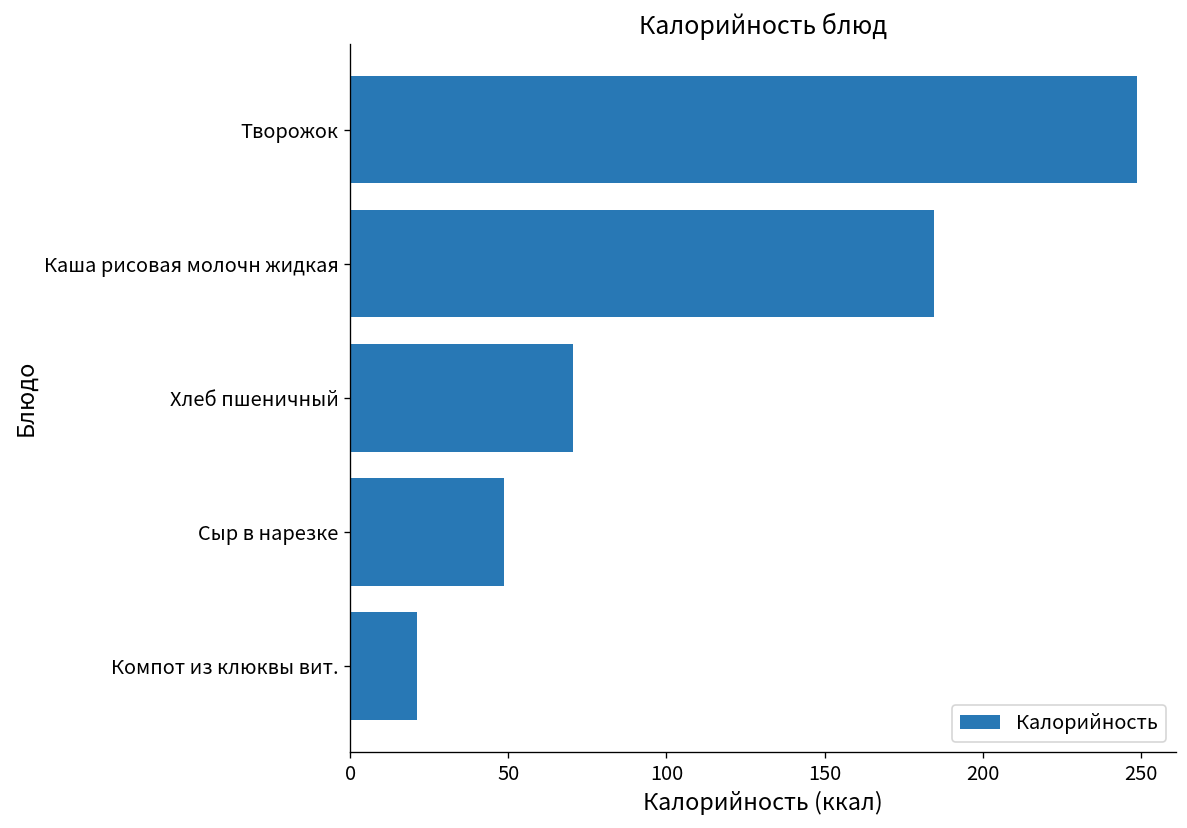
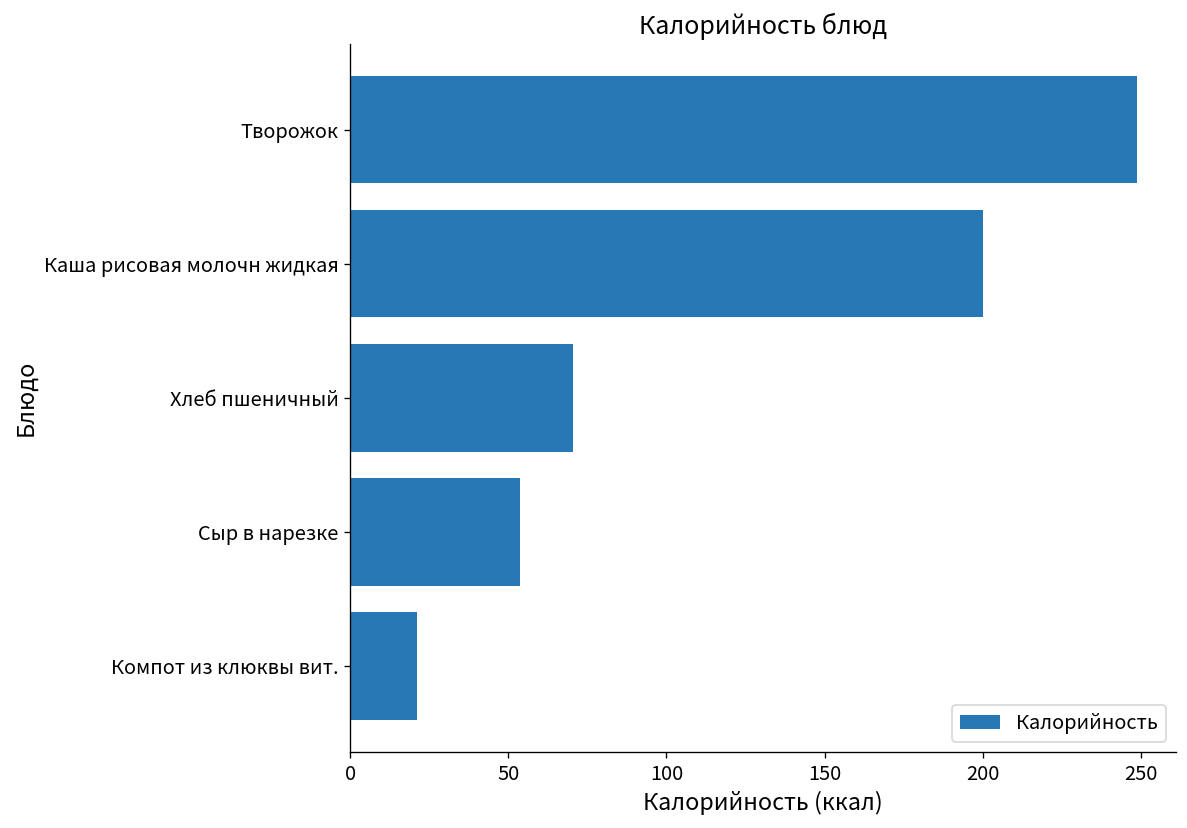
  {
    "Творожок": 249,
-   "Каша рисовая молочн жидкая": 185,
+   "Каша рисовая молочн жидкая": 200,
    "Хлеб пшеничный": 70,
-   "Сыр в нарезке": 49,
+   "Сыр в нарезке": 54,
    "Компот из клюквы вит.": 21
  }
